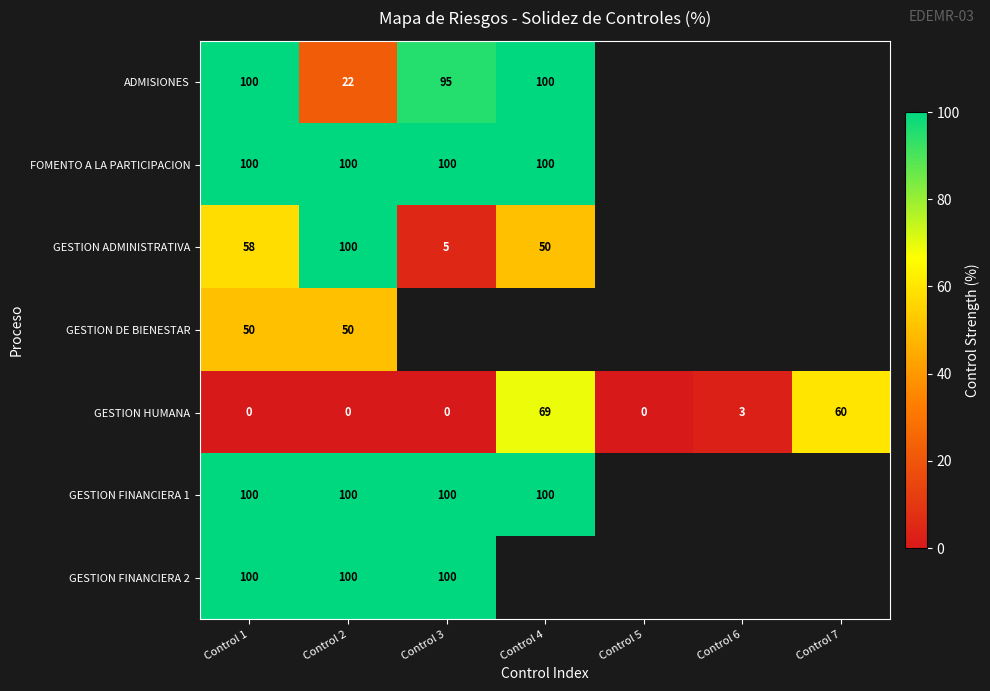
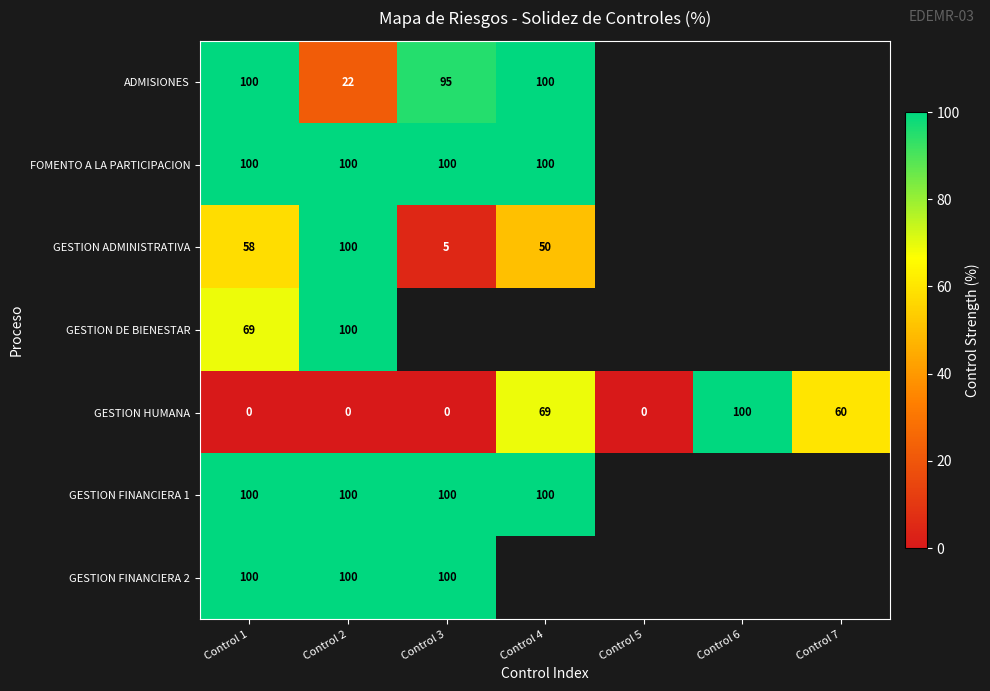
  {
    "ADMISIONES": {
      "Control 1": 100,
      "Control 2": 22,
      "Control 3": 95,
      "Control 4": 100
    },
    "FOMENTO A LA PARTICIPACION": {
      "Control 1": 100,
      "Control 2": 100,
      "Control 3": 100,
      "Control 4": 100
    },
    "GESTION ADMINISTRATIVA": {
      "Control 1": 58,
      "Control 2": 100,
      "Control 3": 5,
      "Control 4": 50
    },
    "GESTION DE BIENESTAR": {
-     "Control 1": 50,
-     "Control 2": 50
+     "Control 1": 69,
+     "Control 2": 100
    },
    "GESTION HUMANA": {
      "Control 1": 0,
      "Control 2": 0,
      "Control 3": 0,
      "Control 4": 69,
      "Control 5": 0,
-     "Control 6": 3,
+     "Control 6": 100,
      "Control 7": 60
    },
    "GESTION FINANCIERA 1": {
      "Control 1": 100,
      "Control 2": 100,
      "Control 3": 100,
      "Control 4": 100
    },
    "GESTION FINANCIERA 2": {
      "Control 1": 100,
      "Control 2": 100,
      "Control 3": 100
    }
  }
